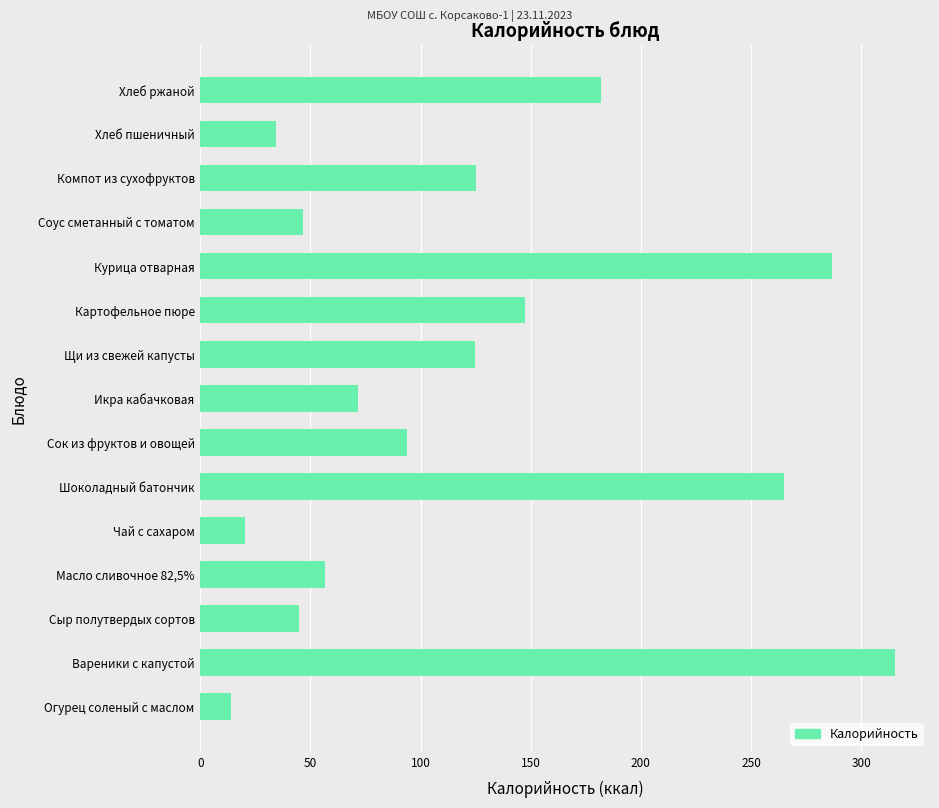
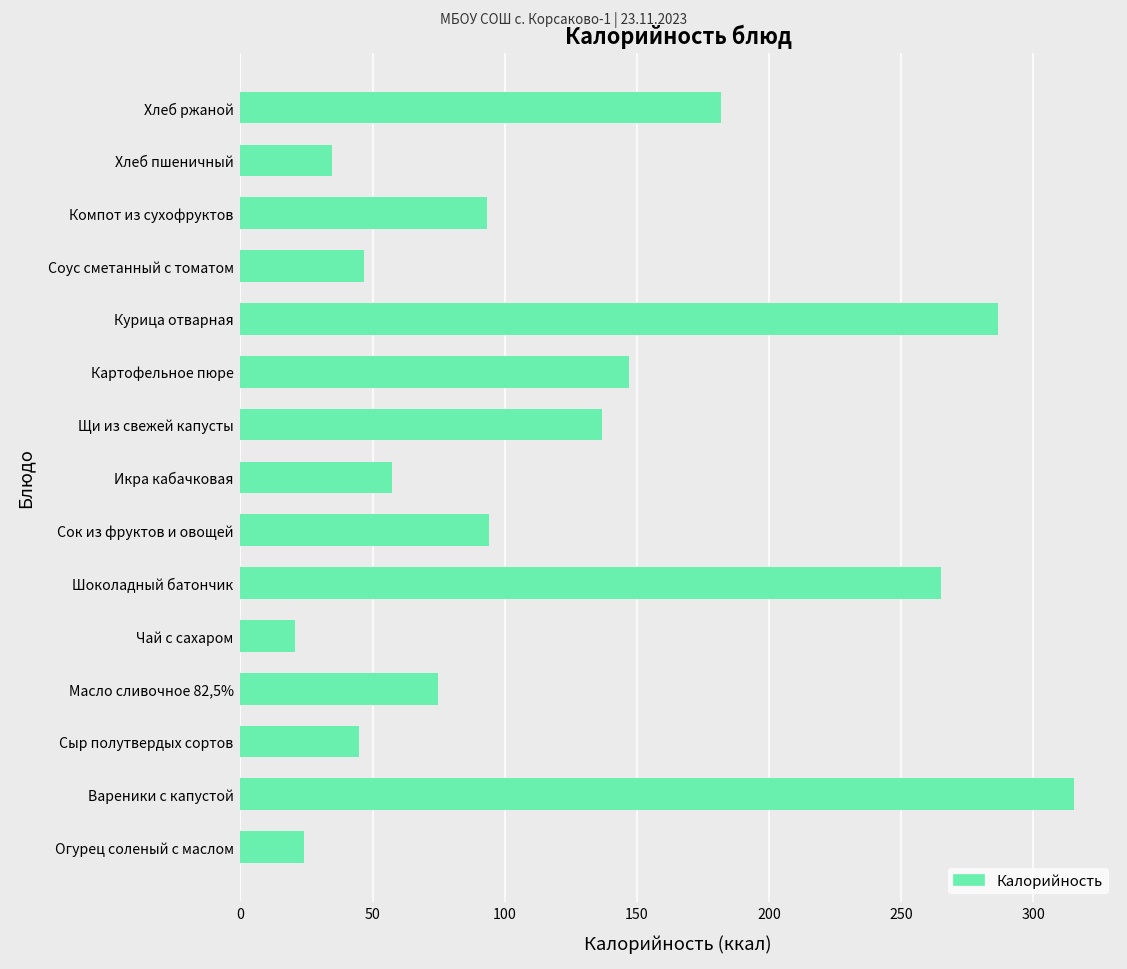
  {
    "Хлеб ржаной": 182,
    "Хлеб пшеничный": 35,
-   "Компот из сухофруктов": 125,
+   "Компот из сухофруктов": 93,
    "Соус сметанный с томатом": 47,
    "Курица отварная": 287,
    "Картофельное пюре": 147,
-   "Щи из свежей капусты": 125,
-   "Икра кабачковая": 71,
+   "Щи из свежей капусты": 137,
+   "Икра кабачковая": 58,
    "Сок из фруктов и овощей": 94,
    "Шоколадный батончик": 265,
    "Чай с сахаром": 21,
-   "Масло сливочное 82,5%": 57,
+   "Масло сливочное 82,5%": 75,
    "Сыр полутвердых сортов": 45,
    "Вареники с капустой": 316,
-   "Огурец соленый с маслом": 14
+   "Огурец соленый с маслом": 24
  }
